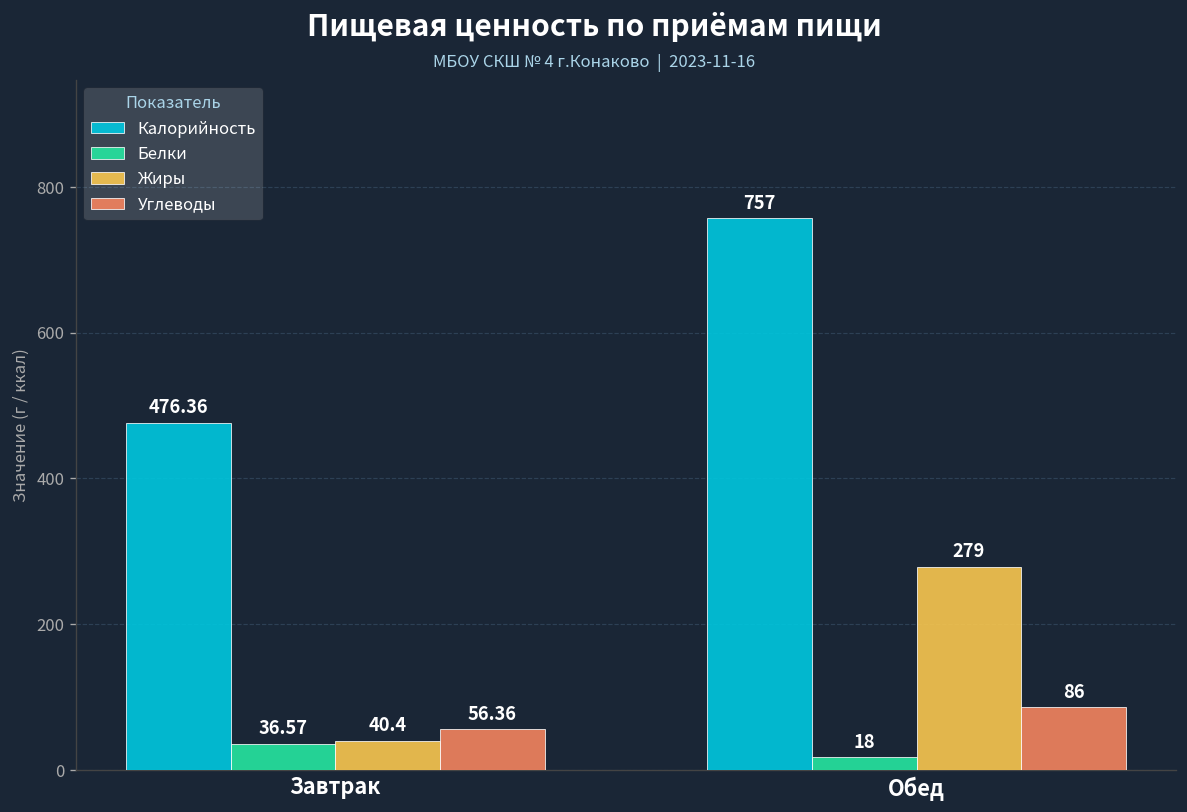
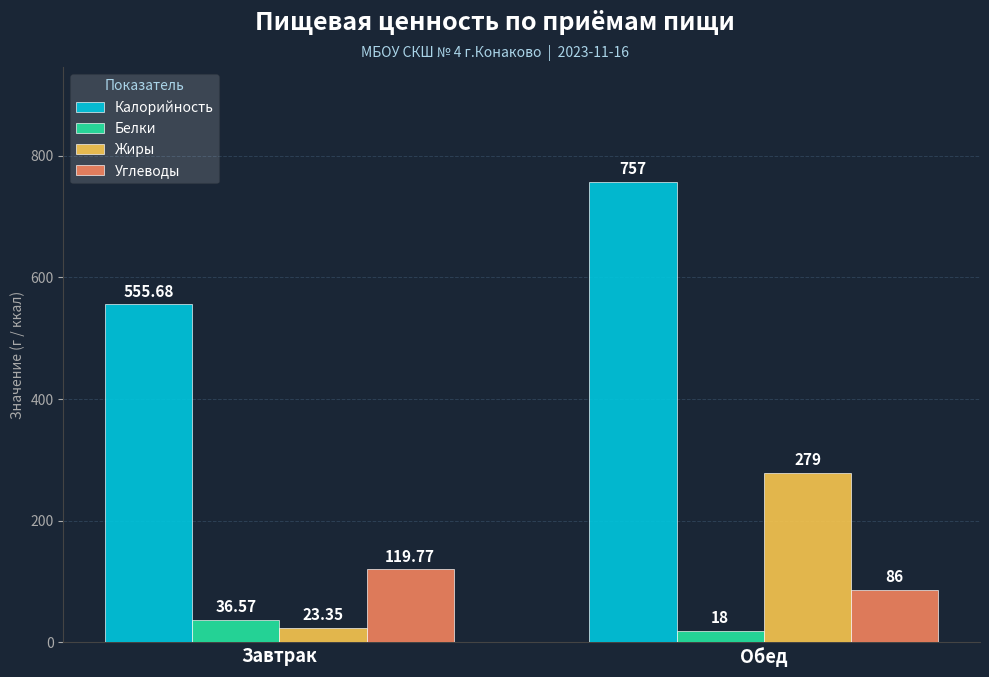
  {
    "Калорийность": {
-     "Завтрак": 476.36,
+     "Завтрак": 555.68,
      "Обед": 757
    },
    "Белки": {
      "Завтрак": 36.57,
      "Обед": 18
    },
    "Жиры": {
-     "Завтрак": 40.4,
+     "Завтрак": 23.35,
      "Обед": 279
    },
    "Углеводы": {
-     "Завтрак": 56.36,
+     "Завтрак": 119.77,
      "Обед": 86
    }
  }
